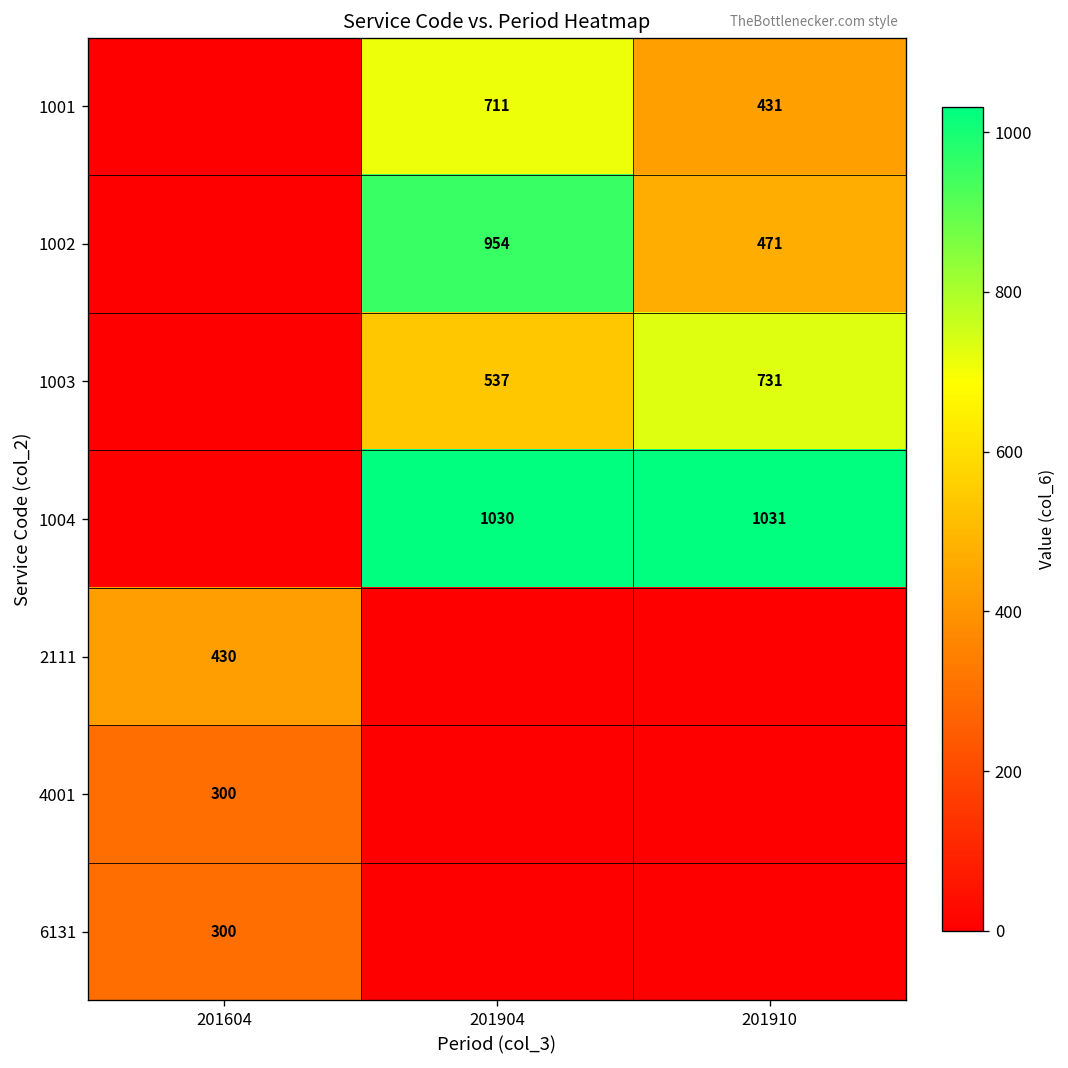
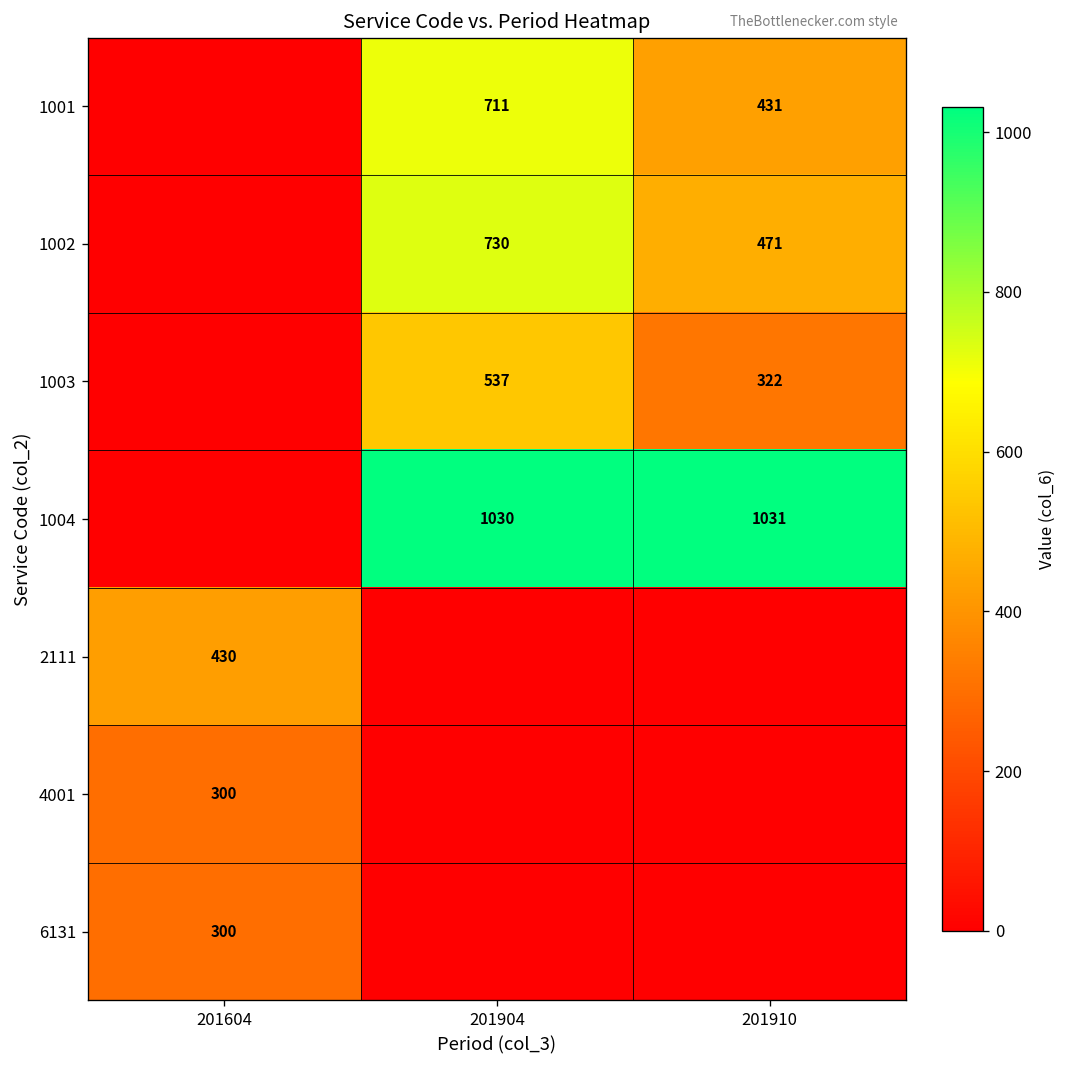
  {
    "1001": {
      "201904": 711,
      "201910": 431
    },
    "1002": {
-     "201904": 954,
+     "201904": 730,
      "201910": 471
    },
    "1003": {
      "201904": 537,
-     "201910": 731
+     "201910": 322
    },
    "1004": {
      "201904": 1030,
      "201910": 1031
    },
    "2111": {
      "201604": 430
    },
    "4001": {
      "201604": 300
    },
    "6131": {
      "201604": 300
    }
  }
